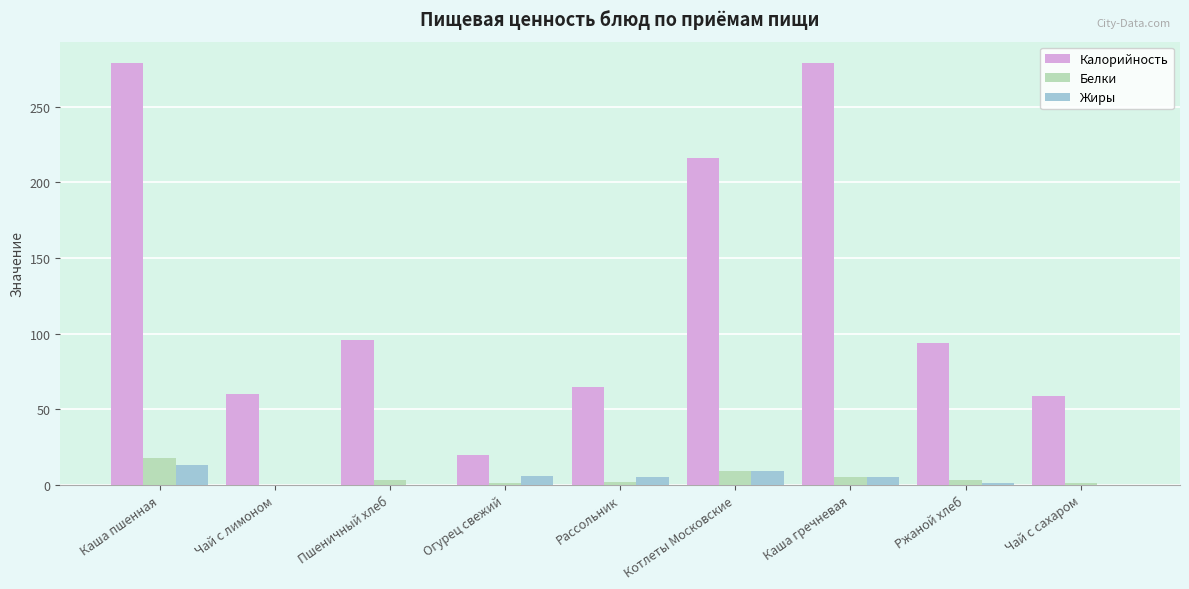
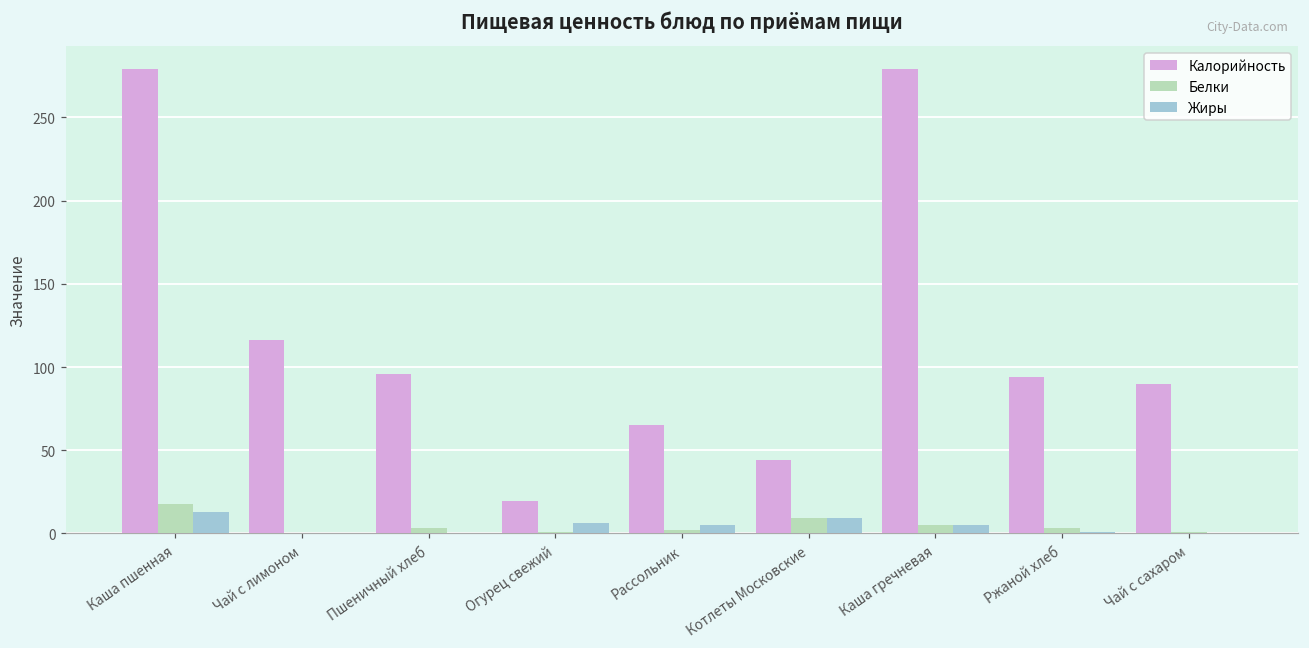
  {
    "Калорийность": {
      "Каша пшенная": 279,
-     "Чай с лимоном": 60,
+     "Чай с лимоном": 116,
      "Пшеничный хлеб": 96,
      "Огурец свежий": 20,
      "Рассольник": 65,
-     "Котлеты Московские": 216,
+     "Котлеты Московские": 44,
      "Каша гречневая": 279,
      "Ржаной хлеб": 94,
-     "Чай с сахаром": 59
+     "Чай с сахаром": 90
    }
  }
